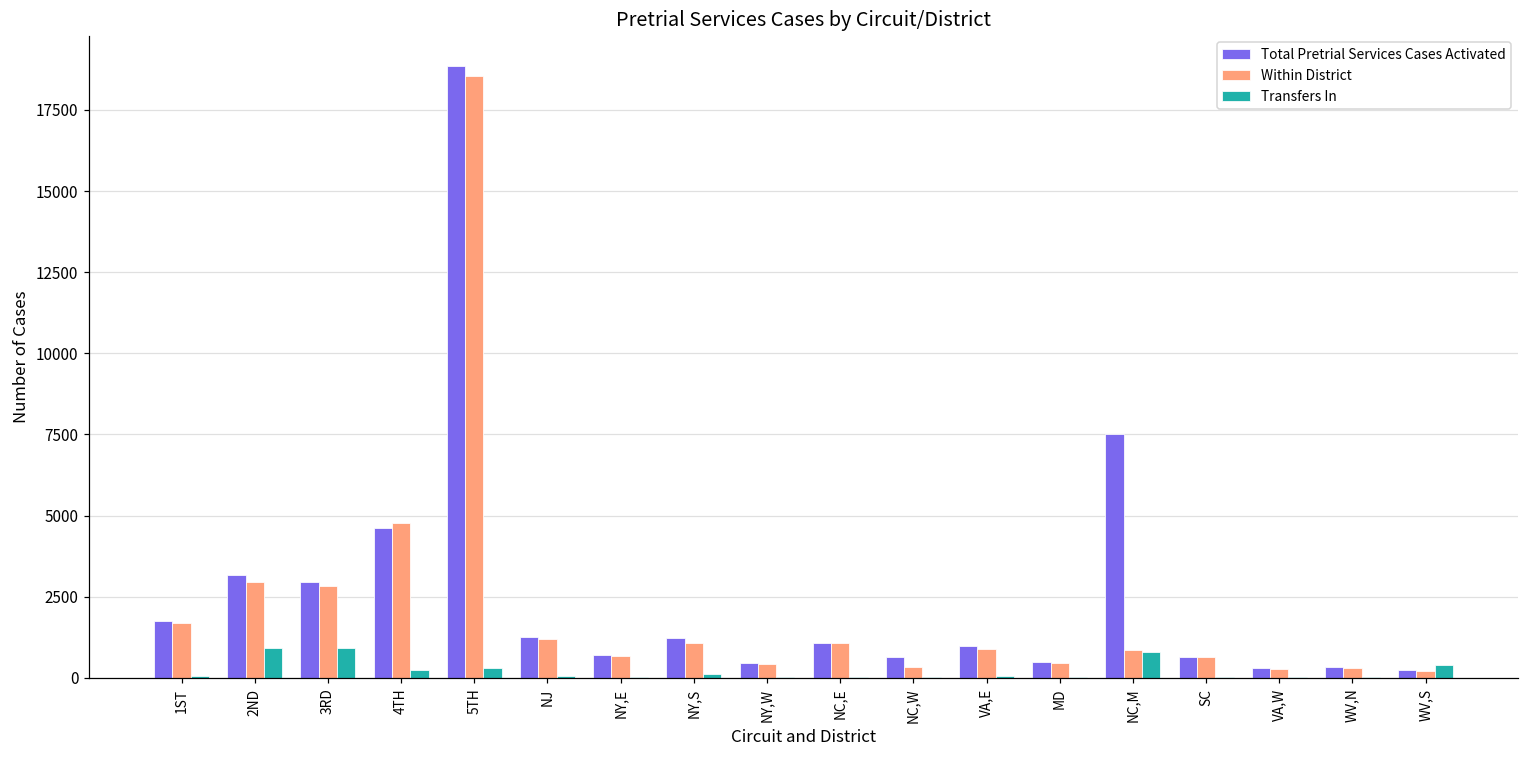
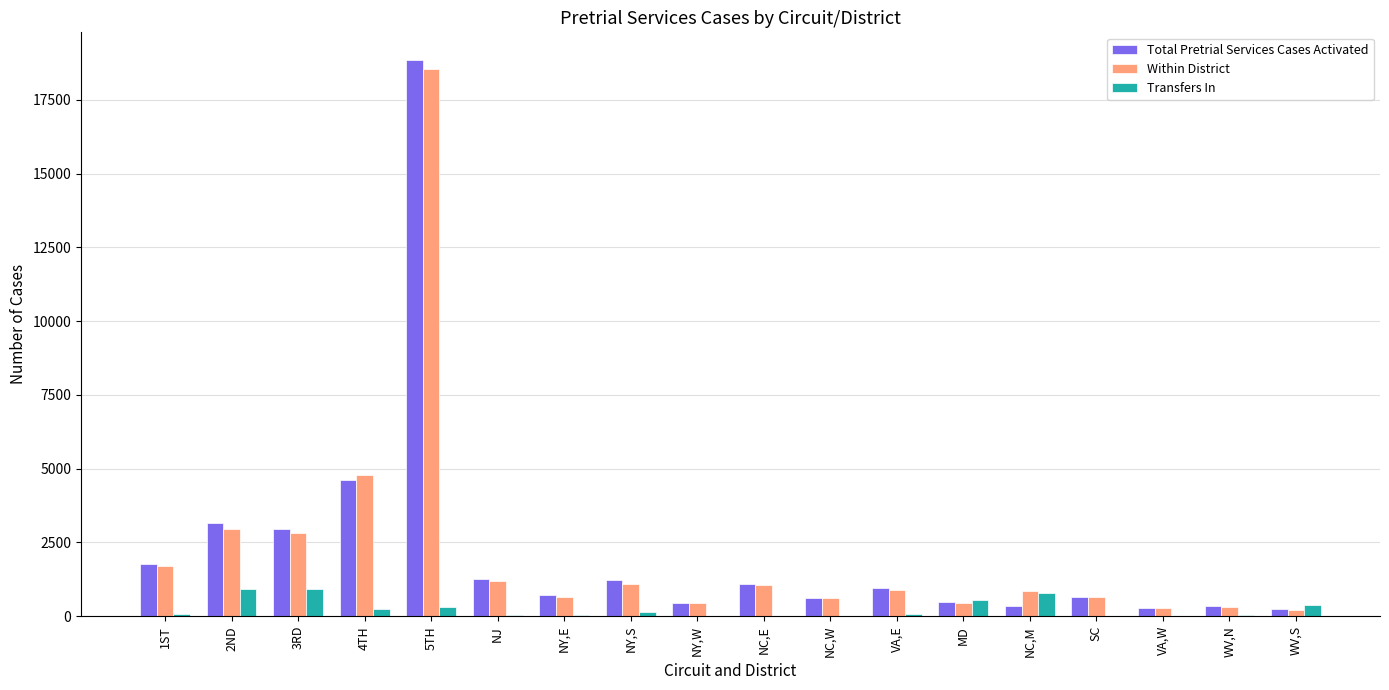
  {
    "Total Pretrial Services Cases Activated": {
      "1ST": 1800,
      "2ND": 3200,
      "3RD": 3000,
      "4TH": 4600,
      "5TH": 18900,
      "NJ": 1200,
      "NY,E": 700,
      "NY,S": 1200,
      "NY,W": 500,
      "NC,E": 1100,
      "NC,W": 600,
      "VA,E": 1000,
      "MD": 500,
-     "NC,M": 7500,
+     "NC,M": 300,
      "SC": 700,
      "VA,W": 300,
      "WV,N": 300,
      "WV,S": 200
    },
    "Within District": {
      "1ST": 1700,
      "2ND": 2900,
      "3RD": 2800,
      "4TH": 4800,
      "5TH": 18600,
      "NJ": 1200,
      "NY,E": 700,
      "NY,S": 1100,
      "NY,W": 400,
      "NC,E": 1100,
-     "NC,W": 300,
+     "NC,W": 600,
      "VA,E": 900,
      "MD": 500,
      "NC,M": 800,
      "SC": 600,
      "VA,W": 300,
      "WV,N": 300,
      "WV,S": 200
    },
    "Transfers In": {
      "2ND": 900,
      "3RD": 900,
      "4TH": 200,
      "5TH": 300,
      "NY,S": 100,
-     "MD": 0,
+     "MD": 500,
      "NC,M": 800,
      "WV,S": 400
    }
  }
